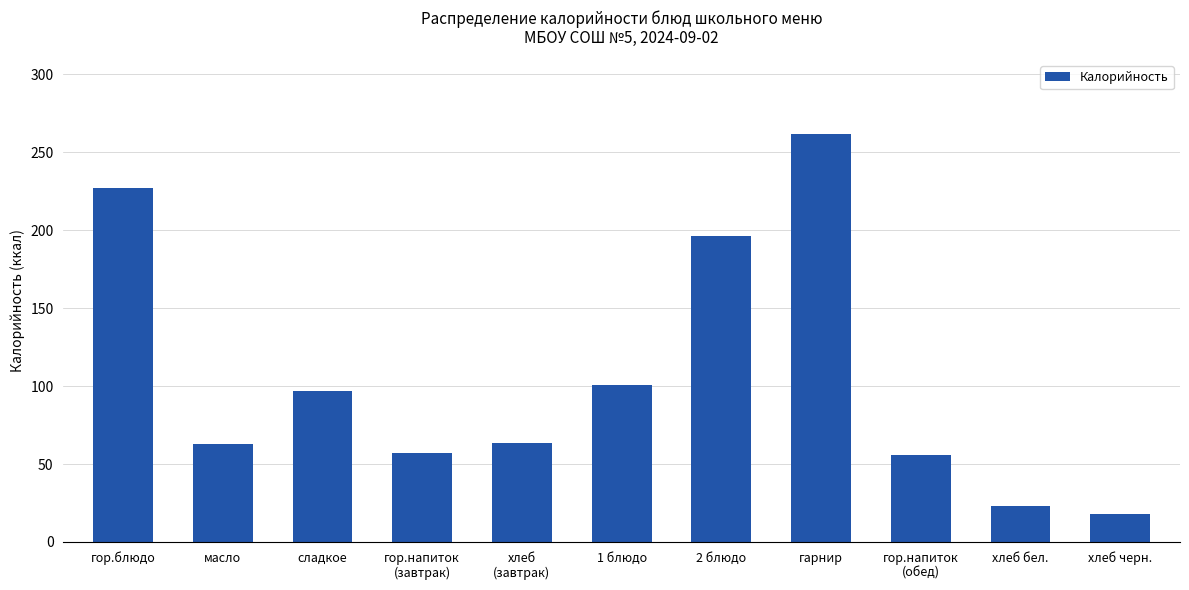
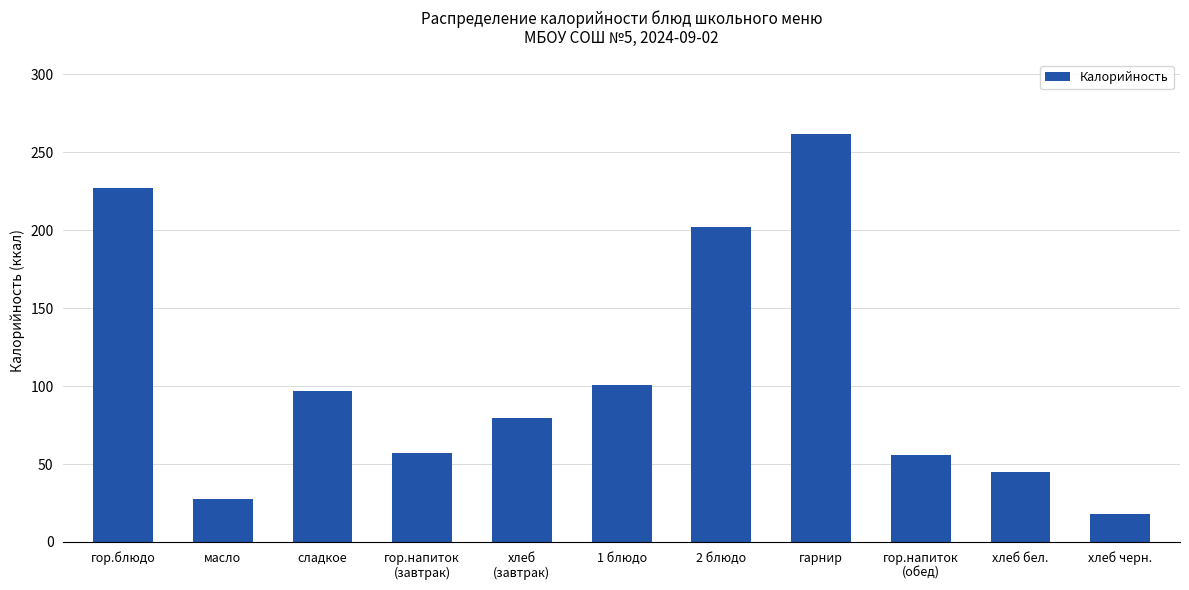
  {
    "гор.блюдо": 227,
-   "масло": 63,
+   "масло": 27,
    "сладкое": 97,
    "гор.напиток (завтрак)": 57,
-   "хлеб (завтрак)": 64,
+   "хлеб (завтрак)": 80,
    "1 блюдо": 101,
-   "2 блюдо": 196,
+   "2 блюдо": 202,
    "гарнир": 262,
    "гор.напиток (обед)": 56,
-   "хлеб бел.": 23,
+   "хлеб бел.": 45,
    "хлеб черн.": 18
  }
